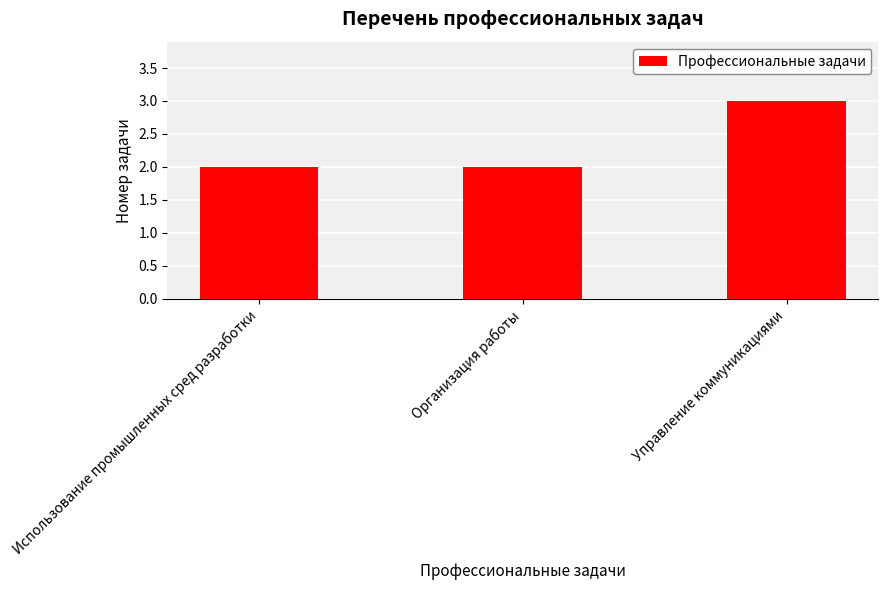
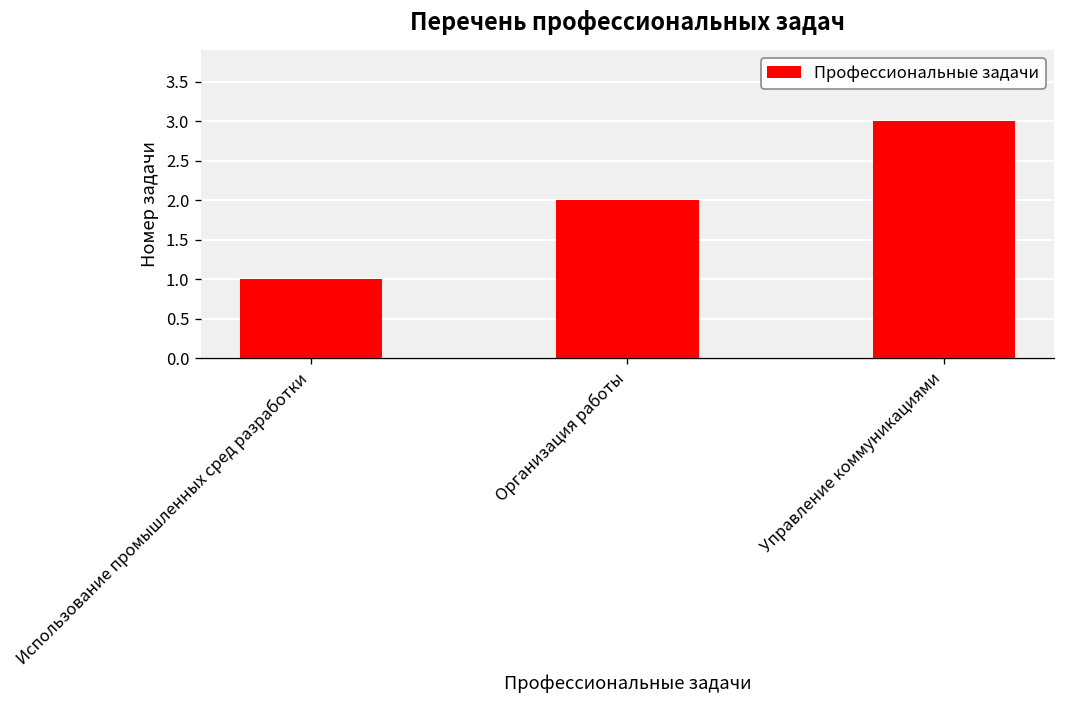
  {
-   "Использование промышленных сред разработки": 2,
+   "Использование промышленных сред разработки": 1,
    "Организация работы": 2,
    "Управление коммуникациями": 3
  }
